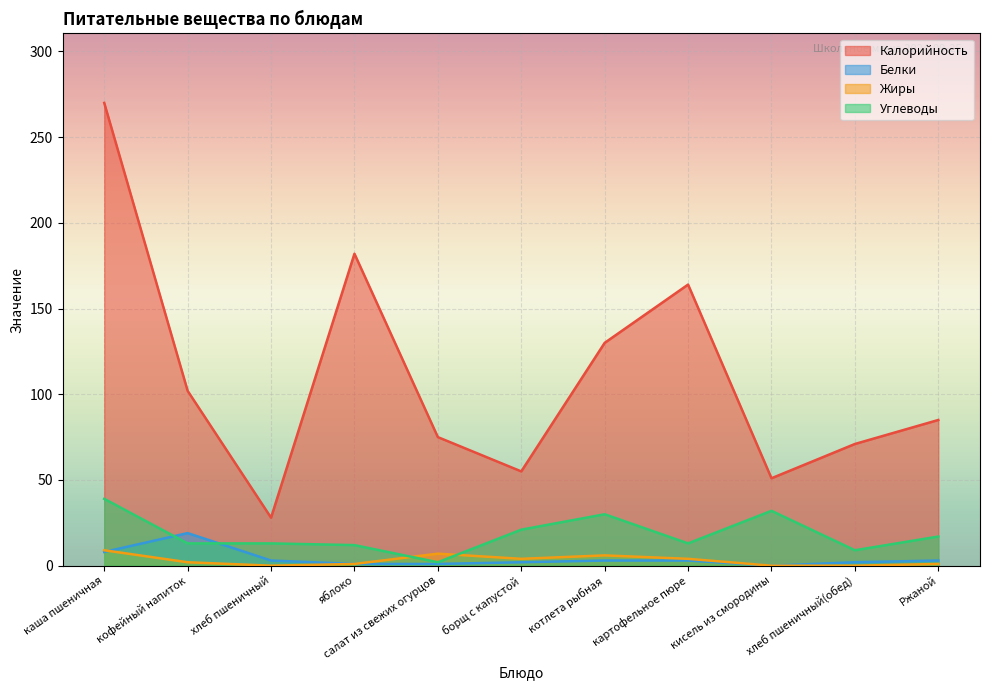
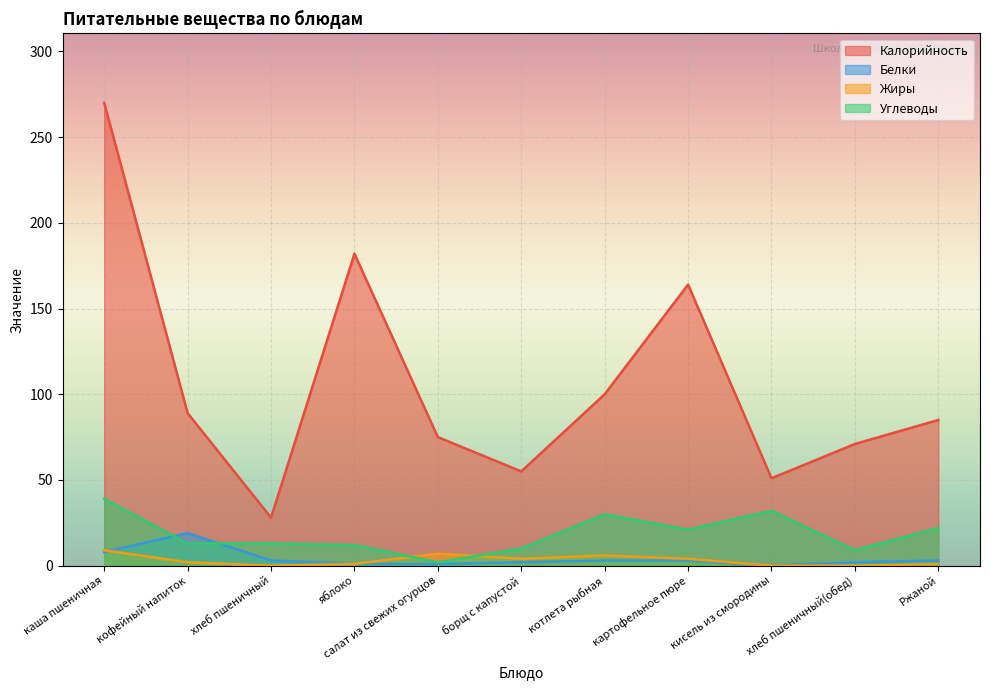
  {
    "Калорийность": {
      "каша пшеничная": 270,
-     "кофейный напиток": 102,
+     "кофейный напиток": 89,
      "хлеб пшеничный": 28,
      "яблоко": 182,
      "салат из свежих огурцов": 75,
      "борщ с капустой": 55,
-     "котлета рыбная": 130,
+     "котлета рыбная": 100,
      "картофельное пюре": 164,
      "кисель из смородины": 51,
      "хлеб пшеничный(обед)": 71,
      "Ржаной": 85
    },
    "Белки": {
      "кофейный напиток": 19,
      "хлеб пшеничный": 3,
      "борщ с капустой": 2,
      "котлета рыбная": 3,
      "хлеб пшеничный(обед)": 2,
      "Ржаной": 3
    },
    "Жиры": {
      "кофейный напиток": 2,
      "хлеб пшеничный": 0,
      "салат из свежих огурцов": 7,
      "борщ с капустой": 4,
      "котлета рыбная": 6,
      "хлеб пшеничный(обед)": 0,
      "Ржаной": 1
    },
    "Углеводы": {
      "каша пшеничная": 39,
      "кофейный напиток": 13,
      "хлеб пшеничный": 13,
      "яблоко": 12,
-     "борщ с капустой": 21,
+     "борщ с капустой": 10,
      "котлета рыбная": 30,
-     "картофельное пюре": 13,
+     "картофельное пюре": 21,
      "кисель из смородины": 32,
      "хлеб пшеничный(обед)": 9,
-     "Ржаной": 17
+     "Ржаной": 22
    }
  }
